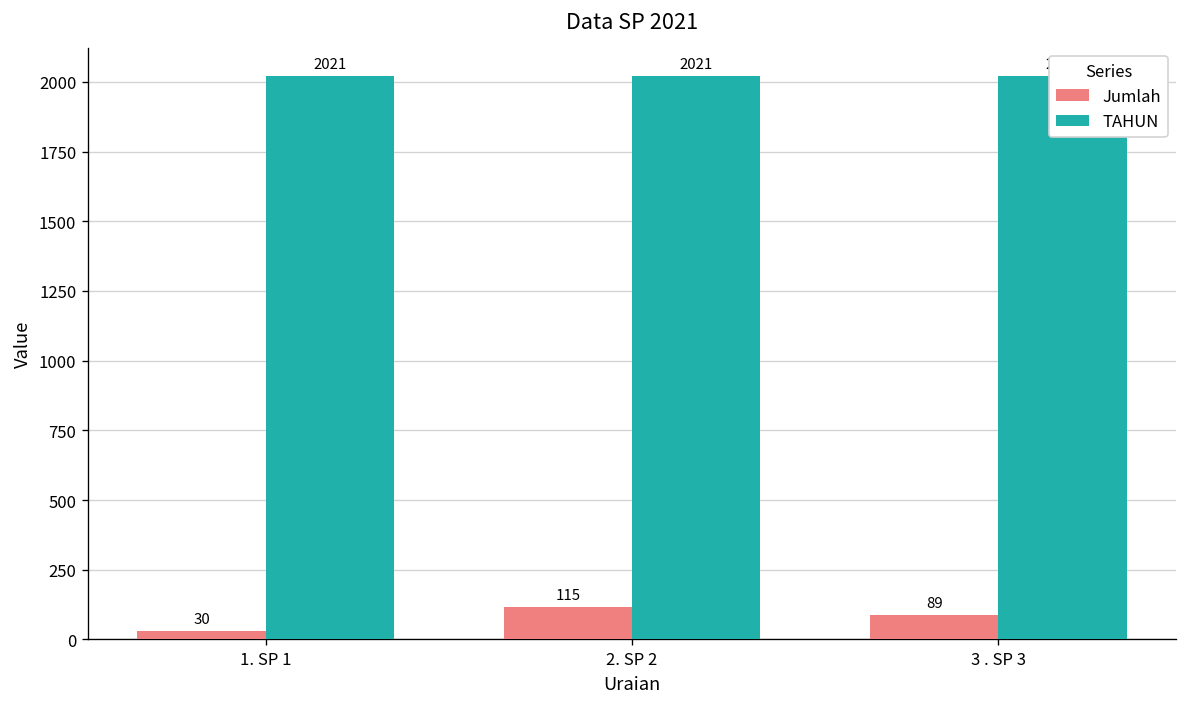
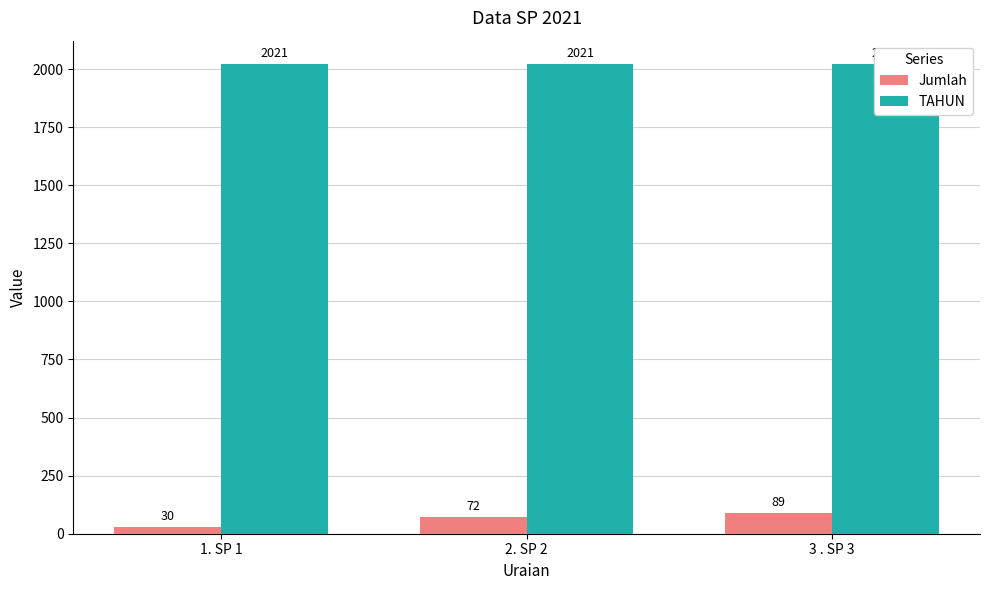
  {
    "Jumlah": {
      "1. SP 1": 30,
-     "2. SP 2": 115,
+     "2. SP 2": 72,
      "3 . SP 3": 89
    },
    "TAHUN": {
      "1. SP 1": 2021,
      "2. SP 2": 2021
    }
  }
